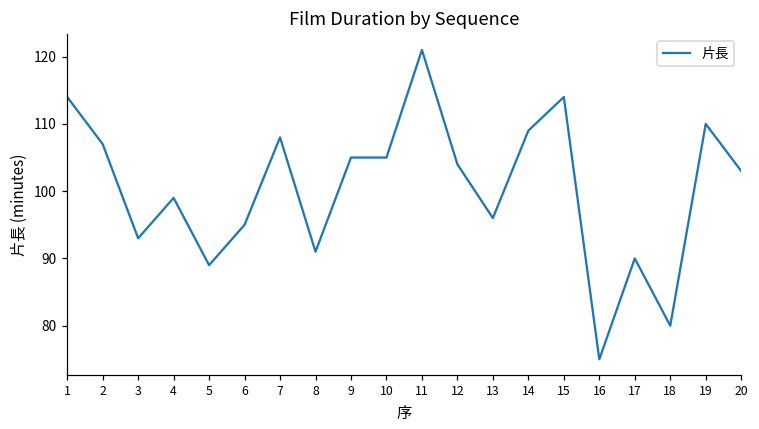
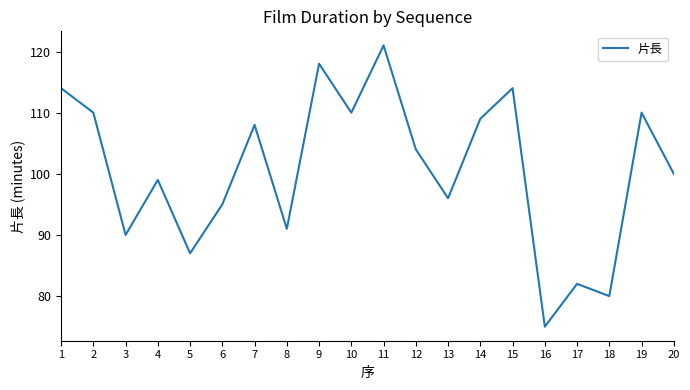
  {
    "1": 114,
-   "2": 107,
-   "3": 93,
+   "2": 110,
+   "3": 90,
    "4": 99,
-   "5": 89,
+   "5": 87,
    "6": 95,
    "7": 108,
    "8": 91,
-   "9": 105,
-   "10": 105,
+   "9": 118,
+   "10": 110,
    "11": 121,
    "12": 104,
    "13": 96,
    "14": 109,
    "15": 114,
    "16": 75,
-   "17": 90,
+   "17": 82,
    "18": 80,
    "19": 110,
-   "20": 103
+   "20": 100
  }
